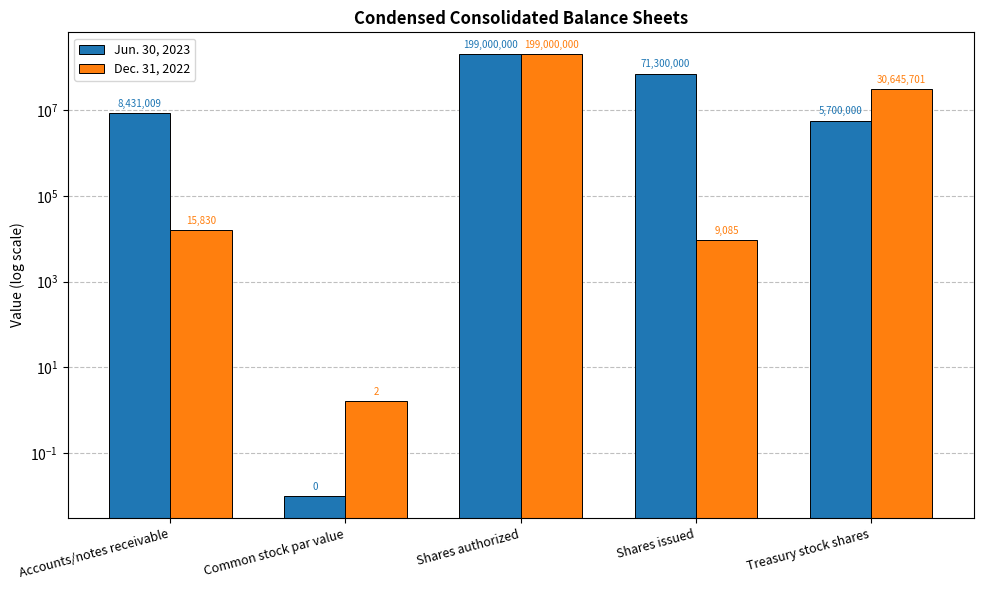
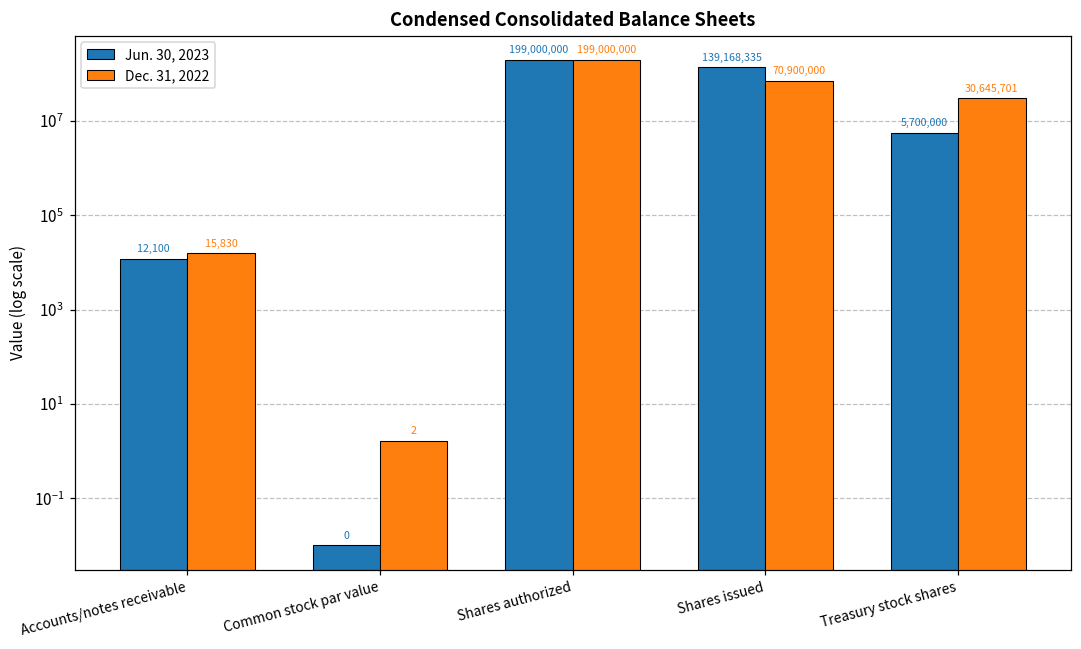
  {
    "Jun. 30, 2023": {
-     "Accounts/notes receivable": "8,431,009",
+     "Accounts/notes receivable": "12,100",
      "Common stock par value": "0",
      "Shares authorized": "199,000,000",
-     "Shares issued": "71,300,000",
+     "Shares issued": "139,168,335",
      "Treasury stock shares": "5,700,000"
    },
    "Dec. 31, 2022": {
      "Accounts/notes receivable": "15,830",
      "Common stock par value": "2",
      "Shares authorized": "199,000,000",
-     "Shares issued": "9,085",
+     "Shares issued": "70,900,000",
      "Treasury stock shares": "30,645,701"
    }
  }
